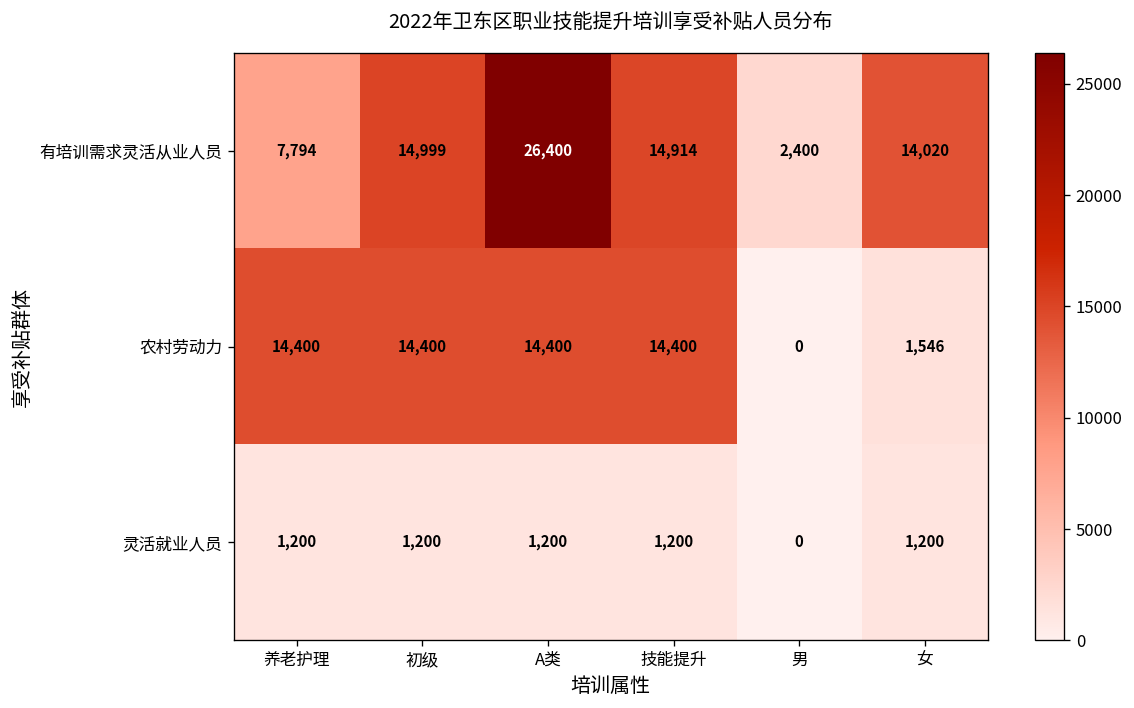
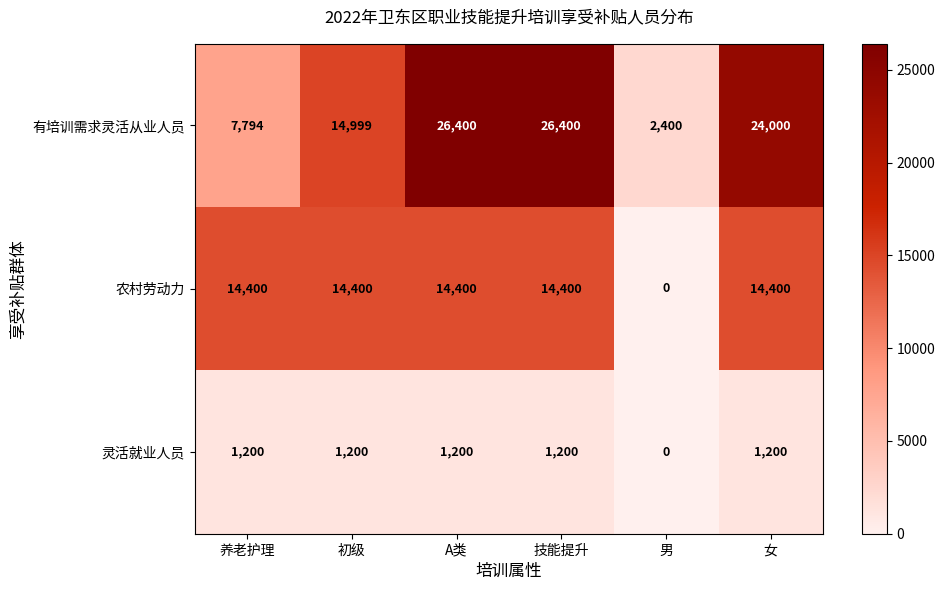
  {
    "有培训需求灵活从业人员": {
      "养老护理": "7,794",
      "初级": "14,999",
      "A类": "26,400",
-     "技能提升": "14,914",
+     "技能提升": "26,400",
      "男": "2,400",
-     "女": "14,020"
+     "女": "24,000"
    },
    "农村劳动力": {
      "养老护理": "14,400",
      "初级": "14,400",
      "A类": "14,400",
      "技能提升": "14,400",
      "男": "0",
-     "女": "1,546"
+     "女": "14,400"
    },
    "灵活就业人员": {
      "养老护理": "1,200",
      "初级": "1,200",
      "A类": "1,200",
      "技能提升": "1,200",
      "男": "0",
      "女": "1,200"
    }
  }
